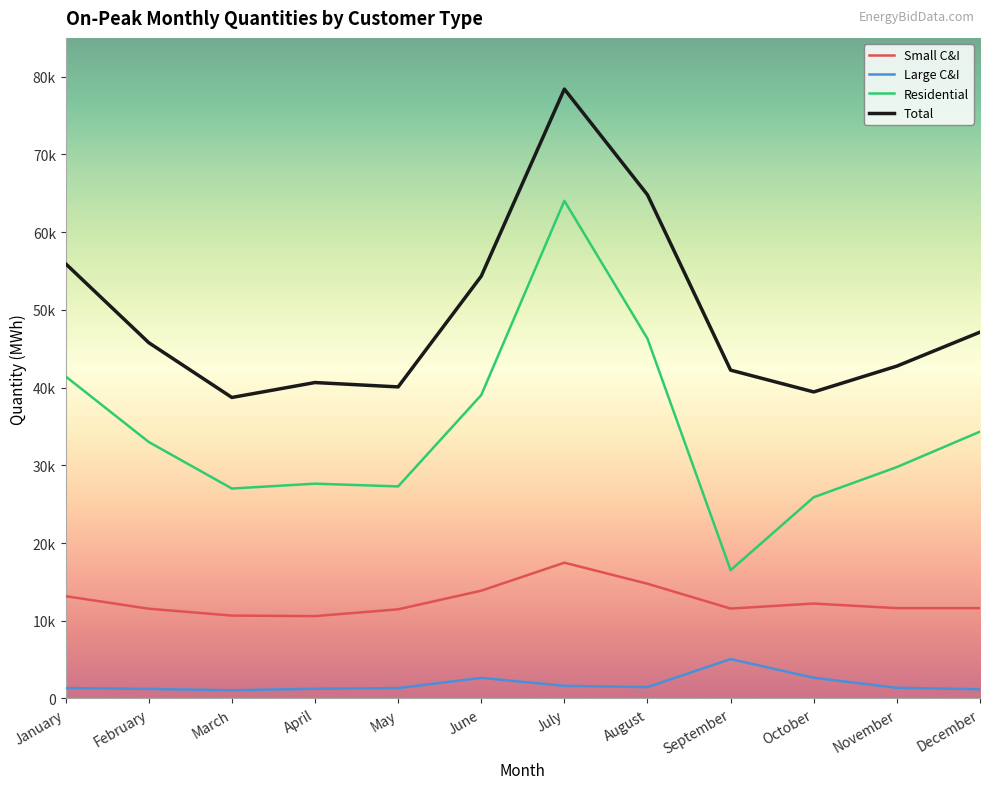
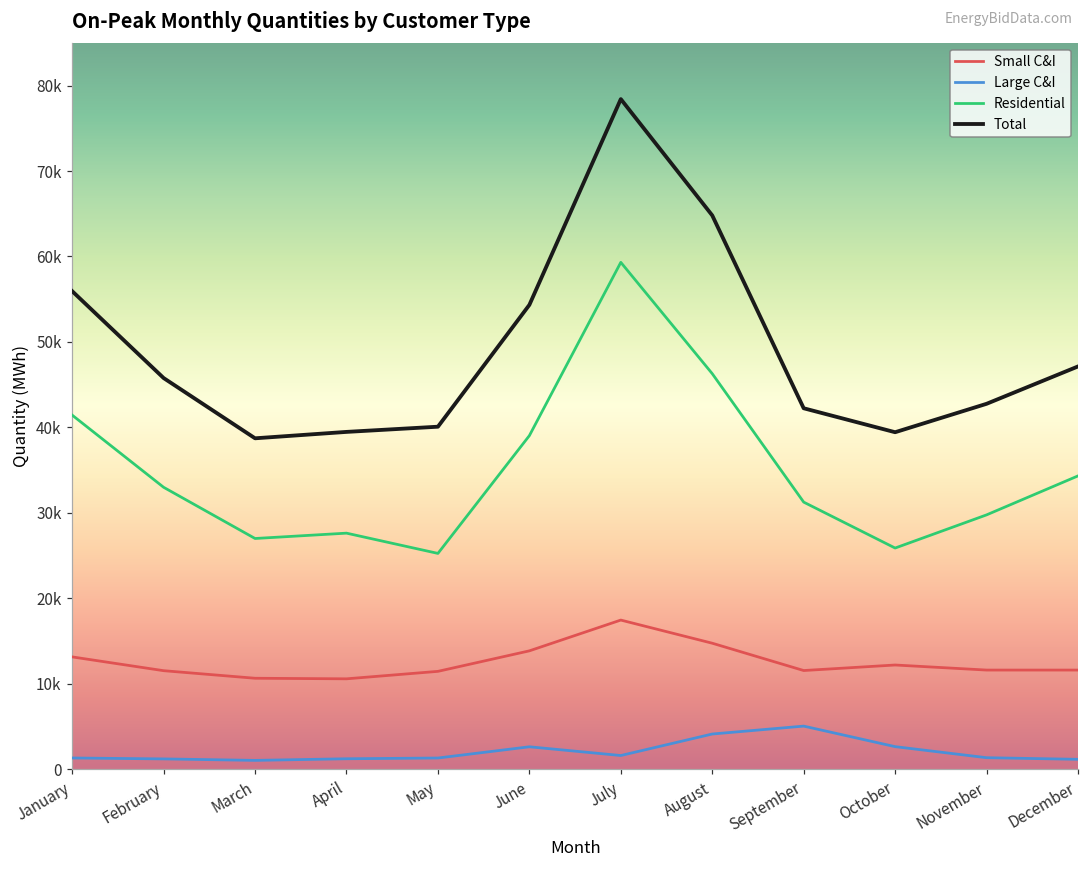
  {
    "Small C&I": {
      "January": 13000,
      "February": 12000,
      "March": 11000,
      "April": 11000,
      "May": 11000,
      "June": 14000,
      "July": 17000,
      "August": 15000,
      "September": 12000,
      "October": 12000,
      "November": 12000,
      "December": 12000
    },
    "Large C&I": {
      "January": 1000,
      "February": 1000,
      "March": 1000,
      "April": 1000,
      "May": 1000,
      "June": 3000,
      "July": 2000,
-     "August": 1000,
+     "August": 4000,
      "September": 5000,
      "October": 3000,
      "November": 1000,
      "December": 1000
    },
    "Residential": {
      "January": 41000,
      "February": 33000,
      "March": 27000,
      "April": 28000,
-     "May": 27000,
+     "May": 25000,
      "June": 39000,
-     "July": 64000,
+     "July": 59000,
      "August": 46000,
-     "September": 17000,
+     "September": 31000,
      "October": 26000,
      "November": 30000,
      "December": 34000
    },
    "Total": {
      "January": 56000,
      "February": 46000,
      "March": 39000,
-     "April": 41000,
+     "April": 39000,
      "May": 40000,
      "June": 54000,
      "July": 78000,
      "August": 65000,
      "September": 42000,
      "October": 39000,
      "November": 43000,
      "December": 47000
    }
  }
